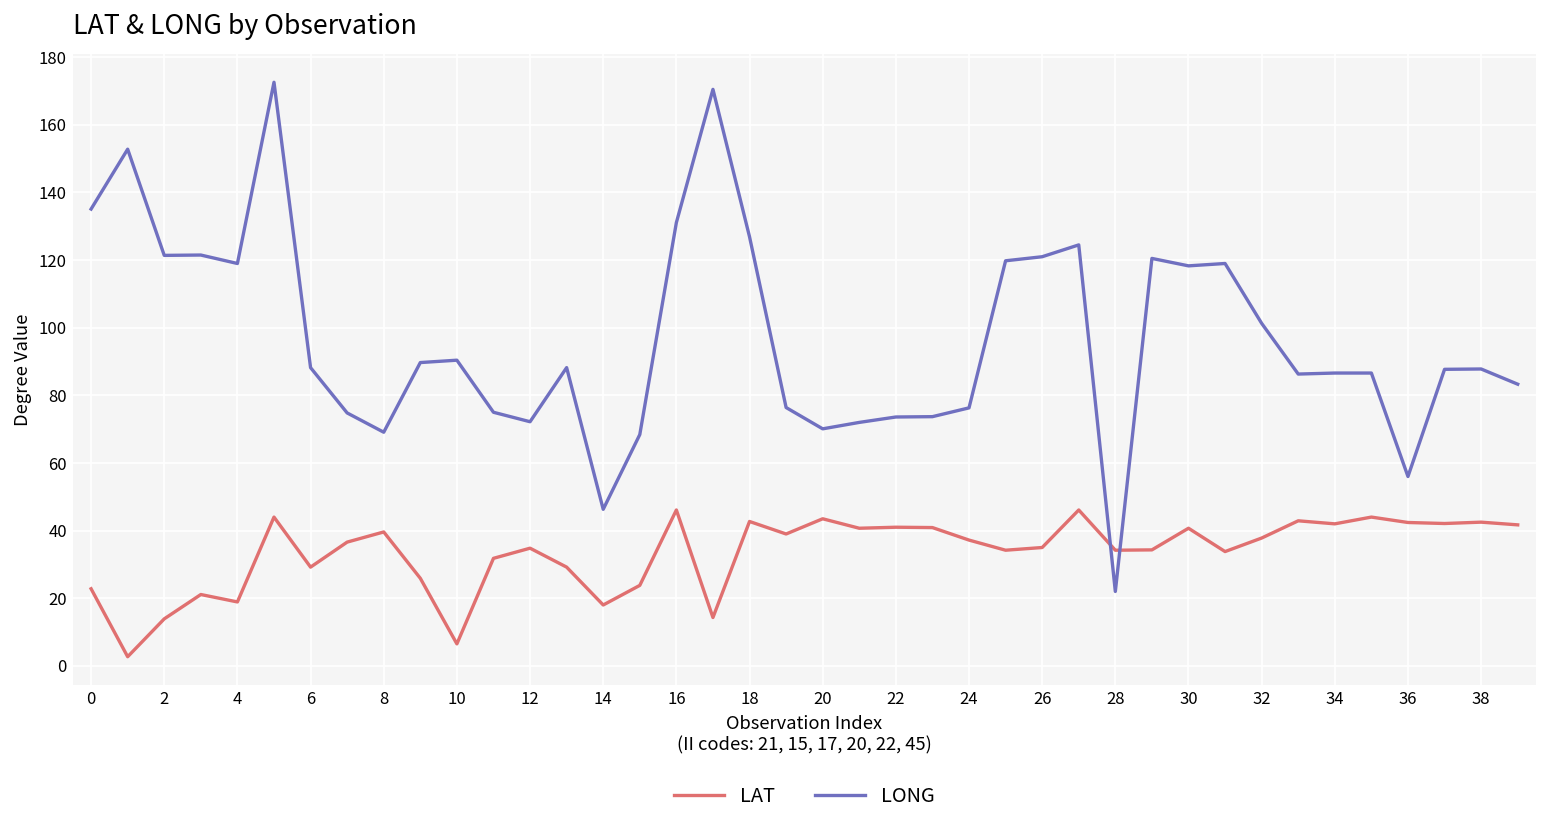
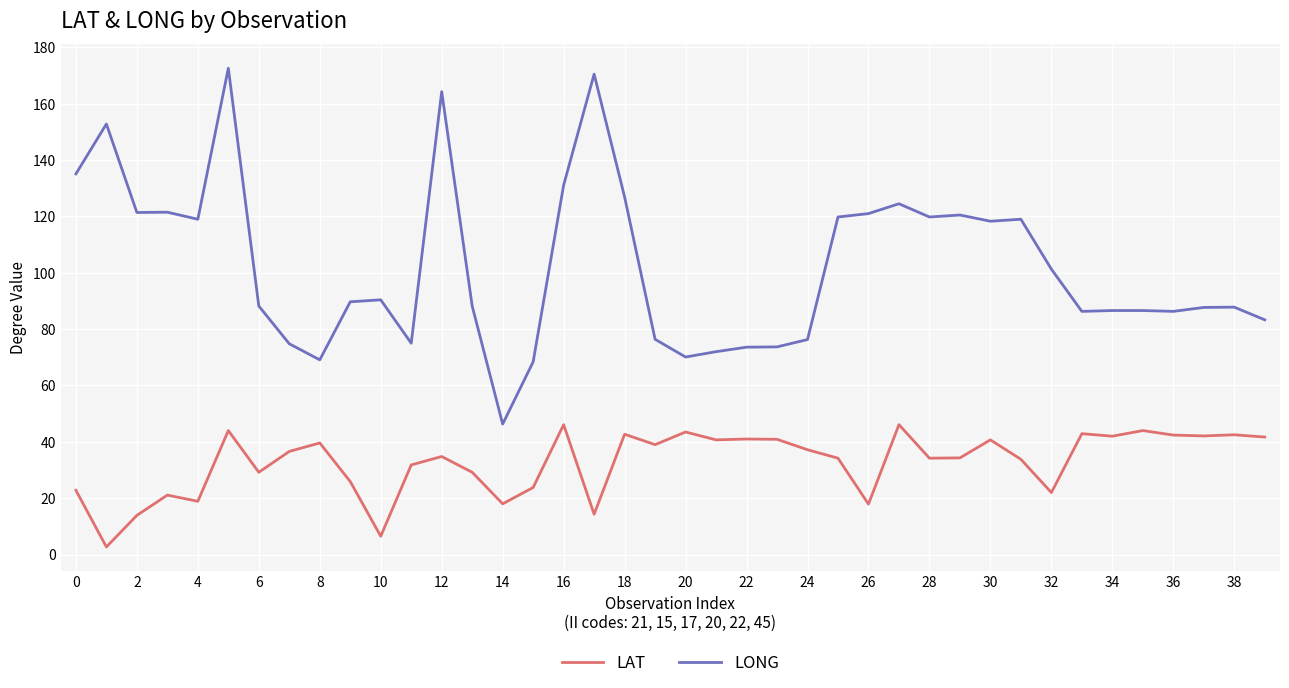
  {
    "LAT": {
      "0": 23,
      "2": 14,
      "4": 19,
      "6": 29,
      "8": 40,
      "10": 7,
      "12": 35,
      "14": 18,
      "16": 46,
      "18": 43,
      "24": 37,
-     "26": 35,
+     "26": 18,
      "28": 34,
      "30": 41,
-     "32": 38,
+     "32": 22,
      "34": 42,
      "36": 42,
      "38": 43
    },
    "LONG": {
      "0": 135,
      "2": 121,
      "4": 119,
      "6": 88,
      "8": 69,
      "10": 90,
-     "12": 72,
+     "12": 164,
      "14": 46,
      "16": 131,
      "18": 127,
      "24": 76,
      "26": 121,
-     "28": 22,
+     "28": 120,
      "30": 118,
      "32": 101,
      "34": 87,
-     "36": 56,
+     "36": 86,
      "38": 88
    }
  }
